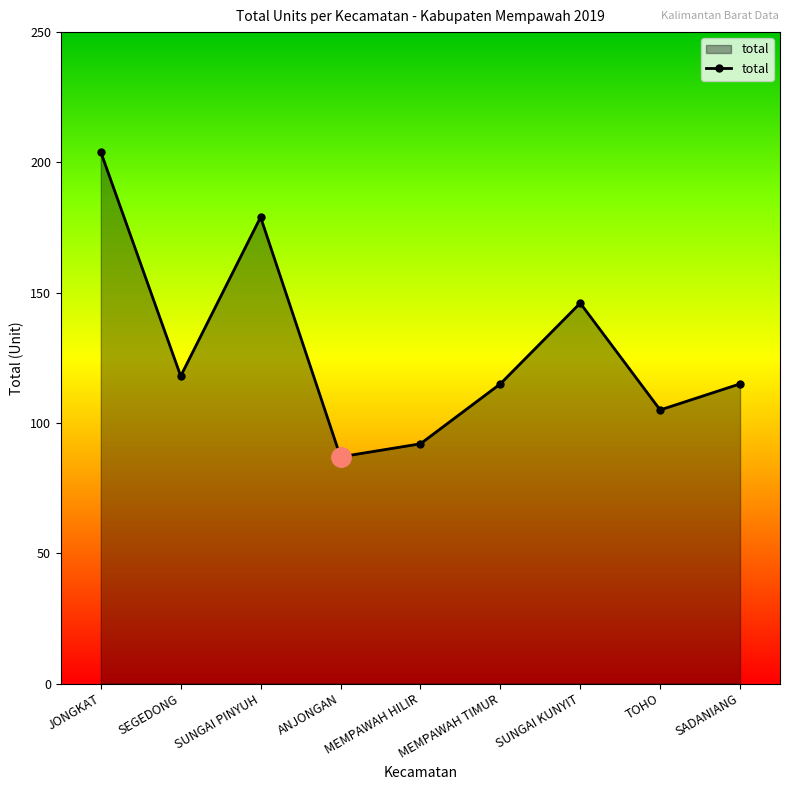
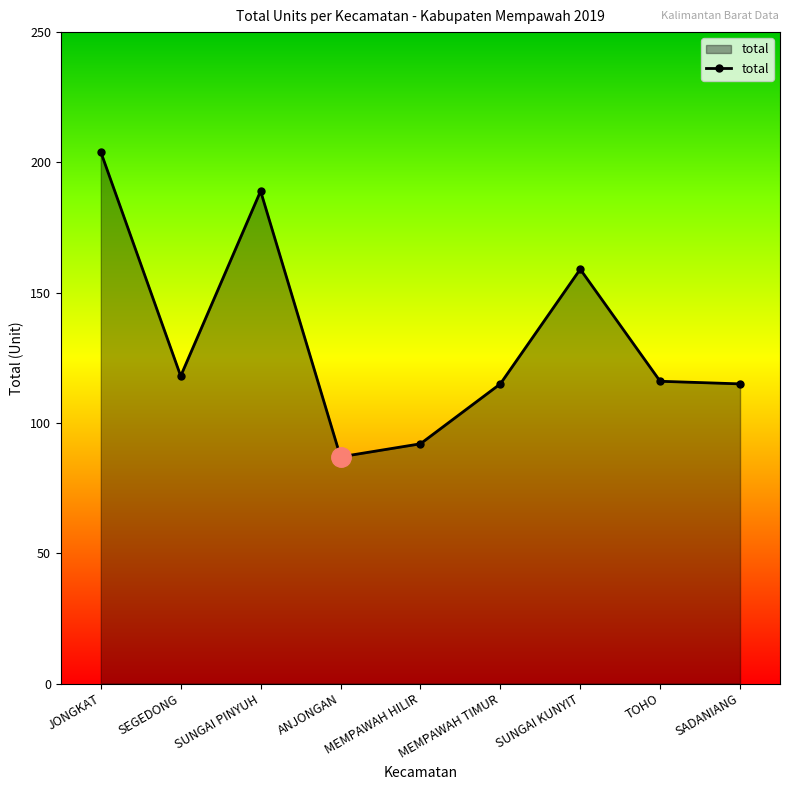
  {
    "total": {
      "JONGKAT": 204,
      "SEGEDONG": 118,
-     "SUNGAI PINYUH": 179,
+     "SUNGAI PINYUH": 189,
      "MEMPAWAH HILIR": 92,
      "MEMPAWAH TIMUR": 115,
-     "SUNGAI KUNYIT": 146,
-     "TOHO": 105,
+     "SUNGAI KUNYIT": 159,
+     "TOHO": 116,
      "SADANIANG": 115
    }
  }
